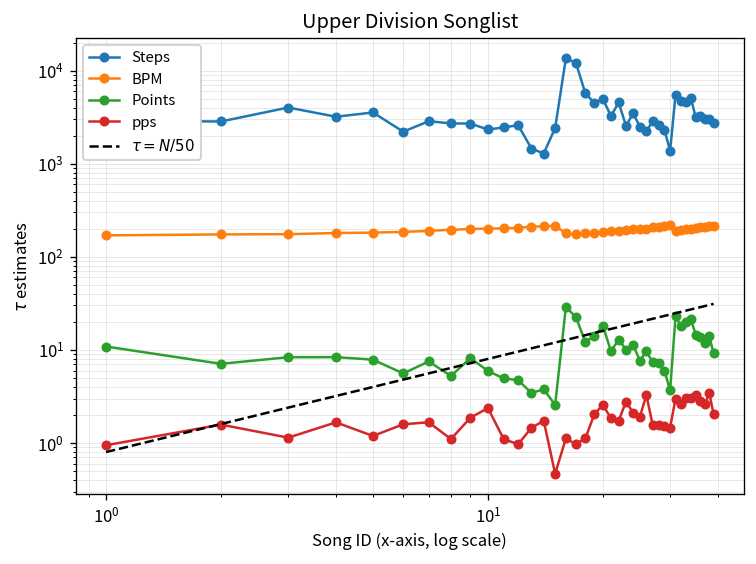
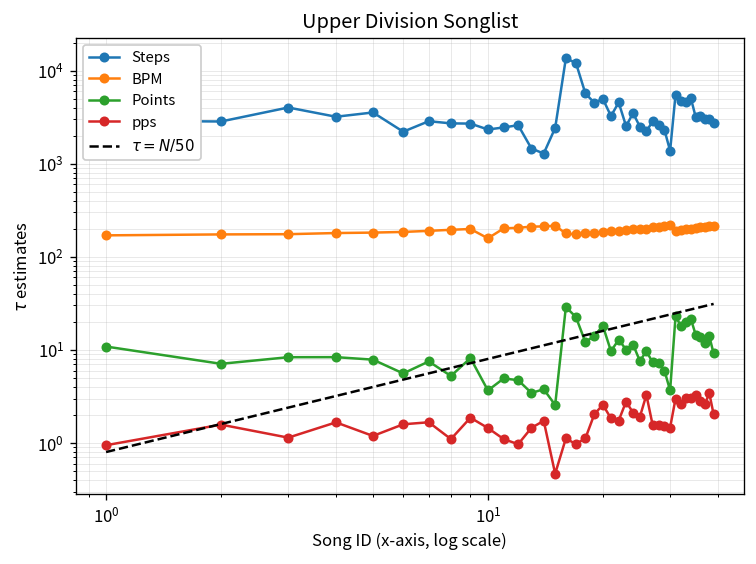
  {
    "Steps": {
      "10^1": 2300
    },
    "BPM": {
      "10^0": 170,
-     "10^1": 200
+     "10^1": 160
    },
    "Points": {
      "10^0": 11,
-     "10^1": 6
+     "10^1": 4
    },
    "pps": {
      "10^0": 0.9,
-     "10^1": 2.4
+     "10^1": 1.4
    }
  }
